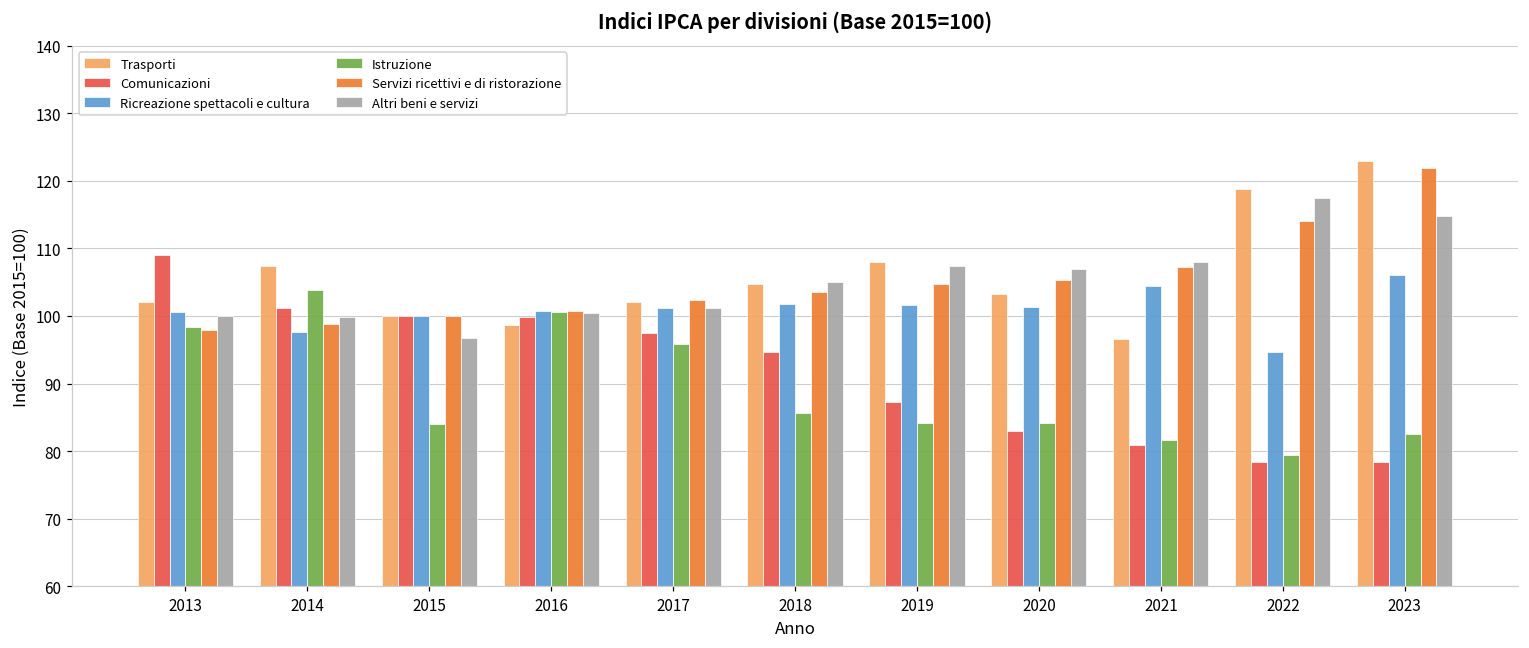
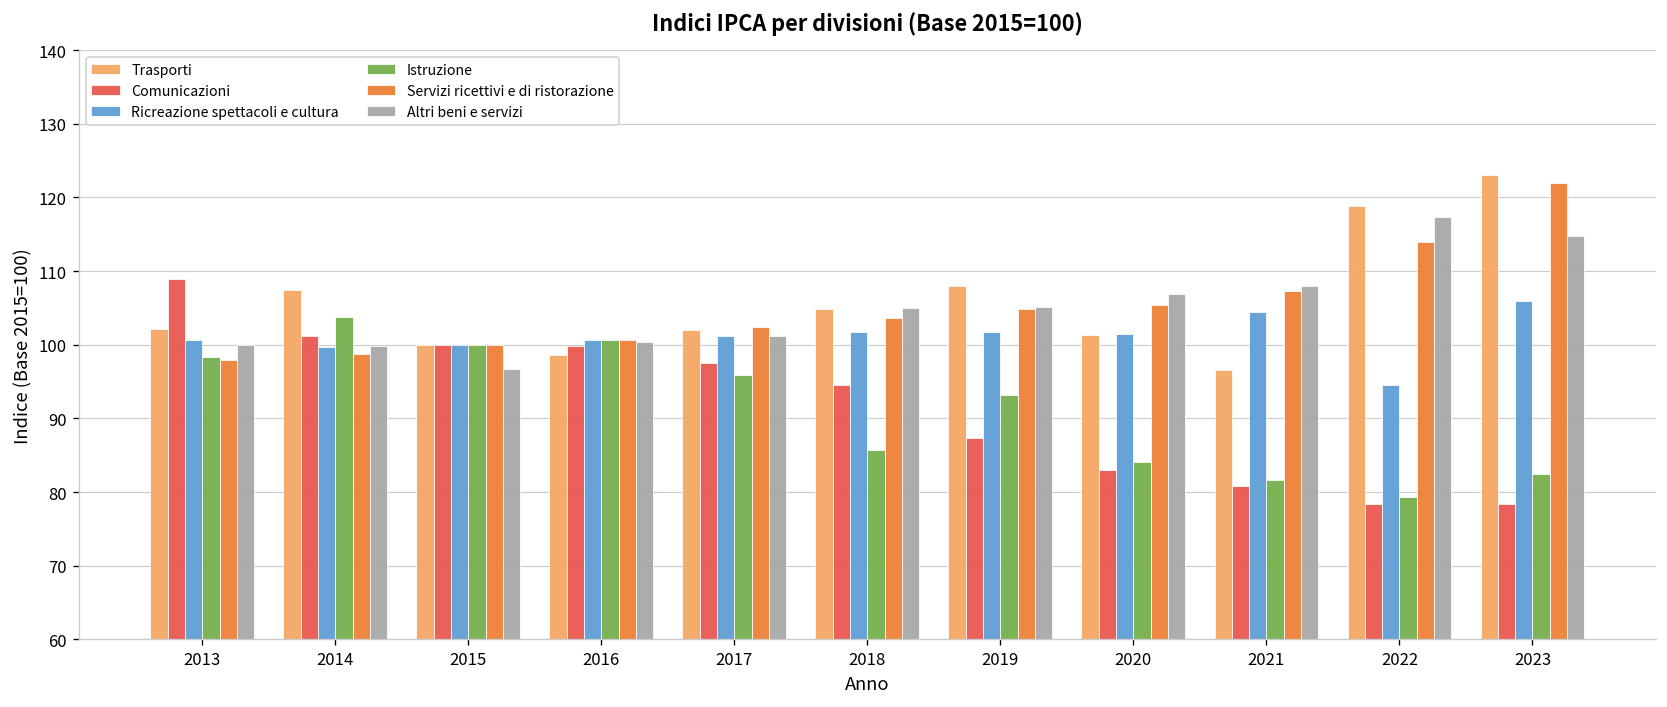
  {
    "Trasporti": {
      "2013": 102,
      "2014": 107,
      "2015": 100,
      "2016": 99,
      "2017": 102,
      "2018": 105,
      "2019": 108,
-     "2020": 103,
+     "2020": 101,
      "2021": 97,
      "2022": 119,
      "2023": 123
    },
    "Ricreazione spettacoli e cultura": {
      "2013": 101,
-     "2014": 98,
+     "2014": 100,
      "2015": 100,
      "2016": 101,
      "2017": 101,
      "2018": 102,
      "2019": 102,
      "2020": 101,
      "2021": 105,
      "2022": 95,
      "2023": 106
    },
    "Istruzione": {
      "2013": 98,
      "2014": 104,
-     "2015": 84,
+     "2015": 100,
      "2016": 101,
      "2017": 96,
      "2018": 86,
-     "2019": 84,
+     "2019": 93,
      "2020": 84,
      "2021": 82,
      "2022": 79,
      "2023": 83
    },
    "Altri beni e servizi": {
      "2013": 100,
      "2014": 100,
      "2015": 97,
      "2016": 100,
      "2017": 101,
      "2018": 105,
-     "2019": 107,
+     "2019": 105,
      "2020": 107,
      "2021": 108,
      "2022": 117,
      "2023": 115
    }
  }
